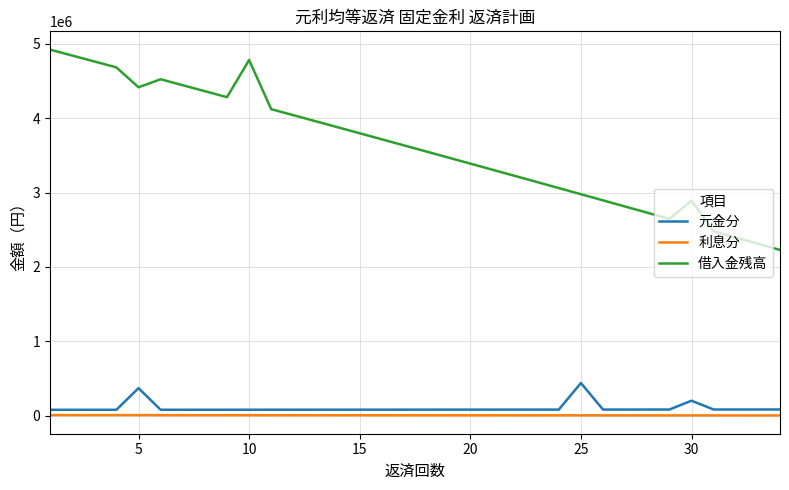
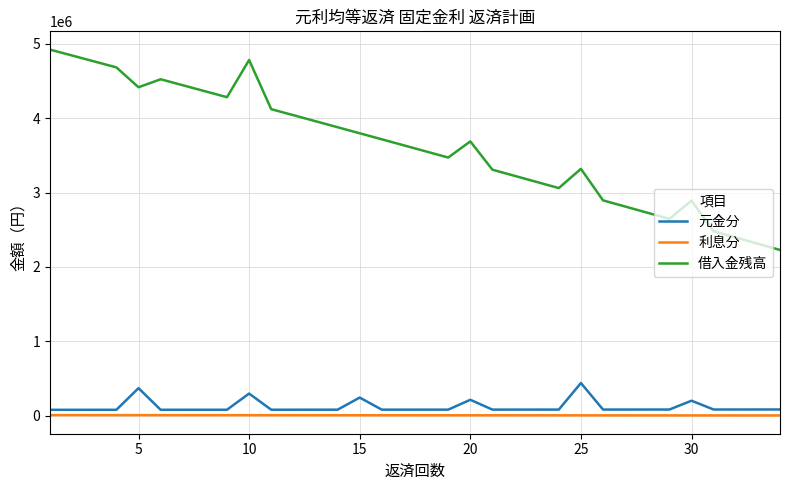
  {
    "元金分": {
      "5": 400000,
-     "10": 100000,
-     "15": 100000,
-     "20": 100000,
+     "10": 300000,
+     "15": 200000,
+     "20": 200000,
      "25": 400000,
      "30": 200000
    },
    "利息分": {
      "5": 0,
      "10": 0,
      "15": 0,
      "20": 0,
      "25": 0,
      "30": 0
    },
    "借入金残高": {
      "5": 4400000,
      "10": 4800000,
      "15": 3800000,
-     "20": 3400000,
-     "25": 3000000
+     "20": 3700000,
+     "25": 3300000
    }
  }
